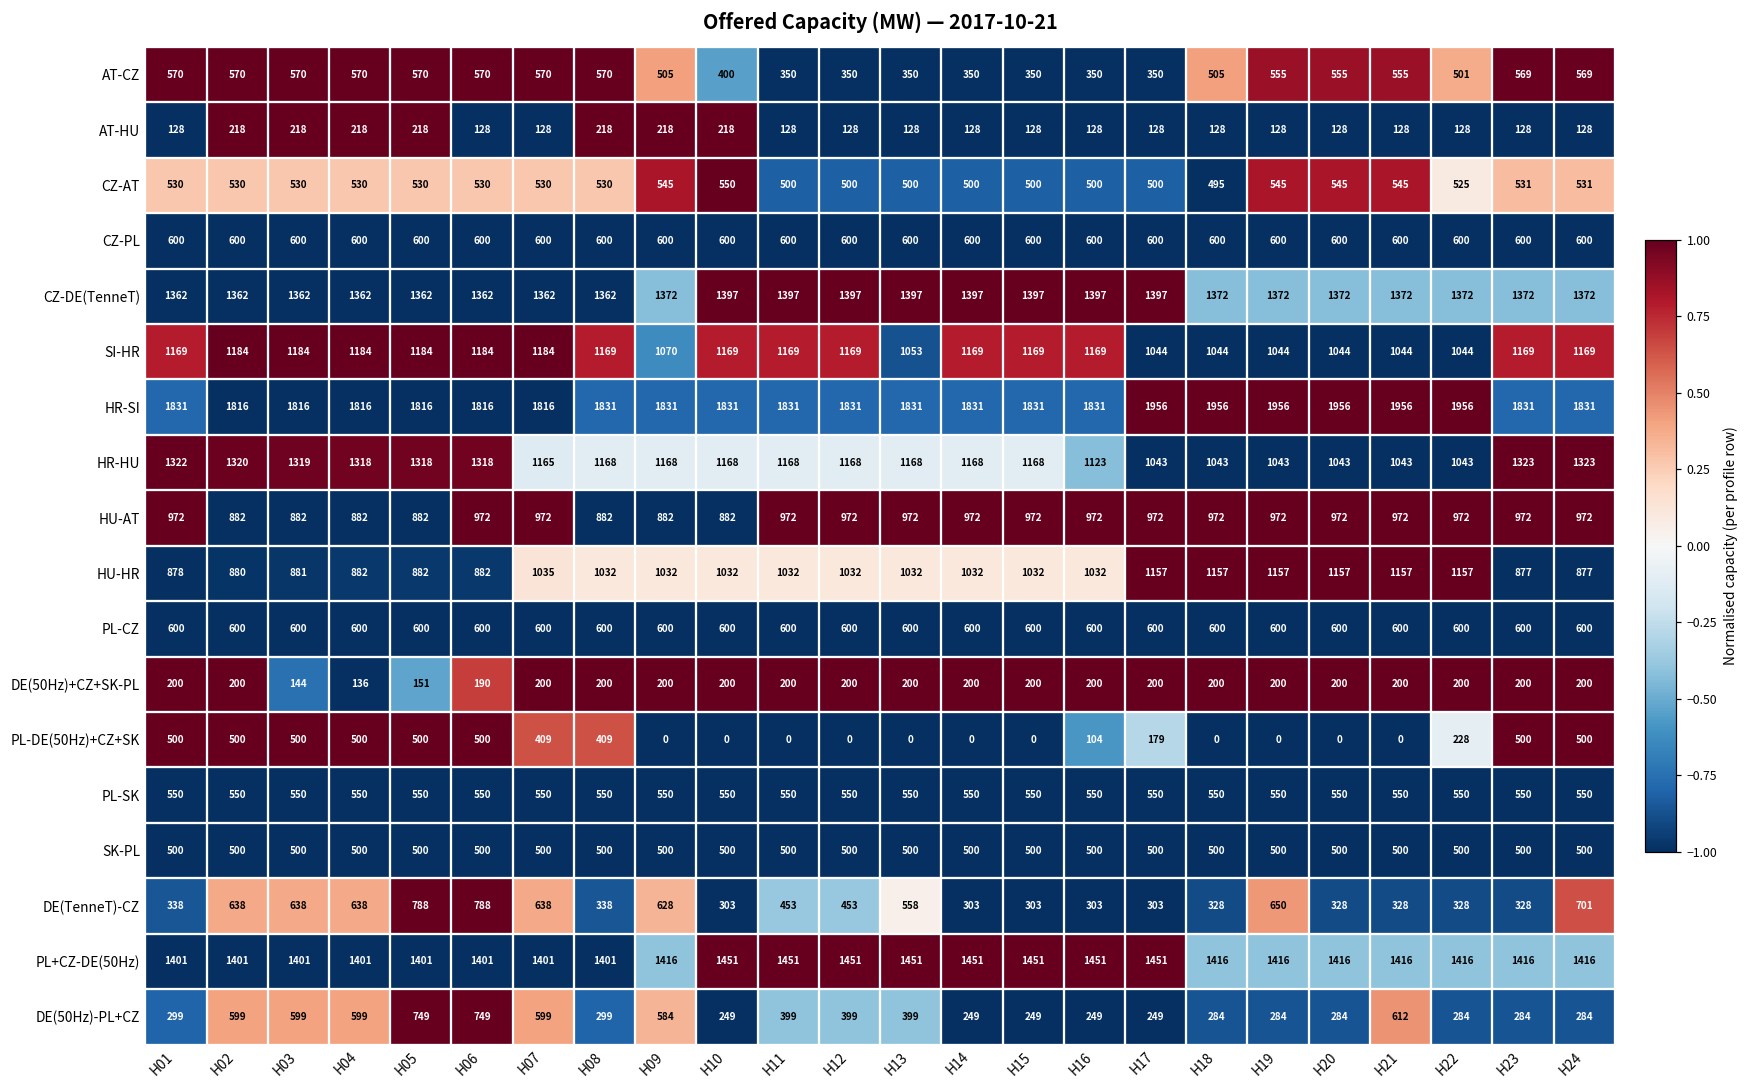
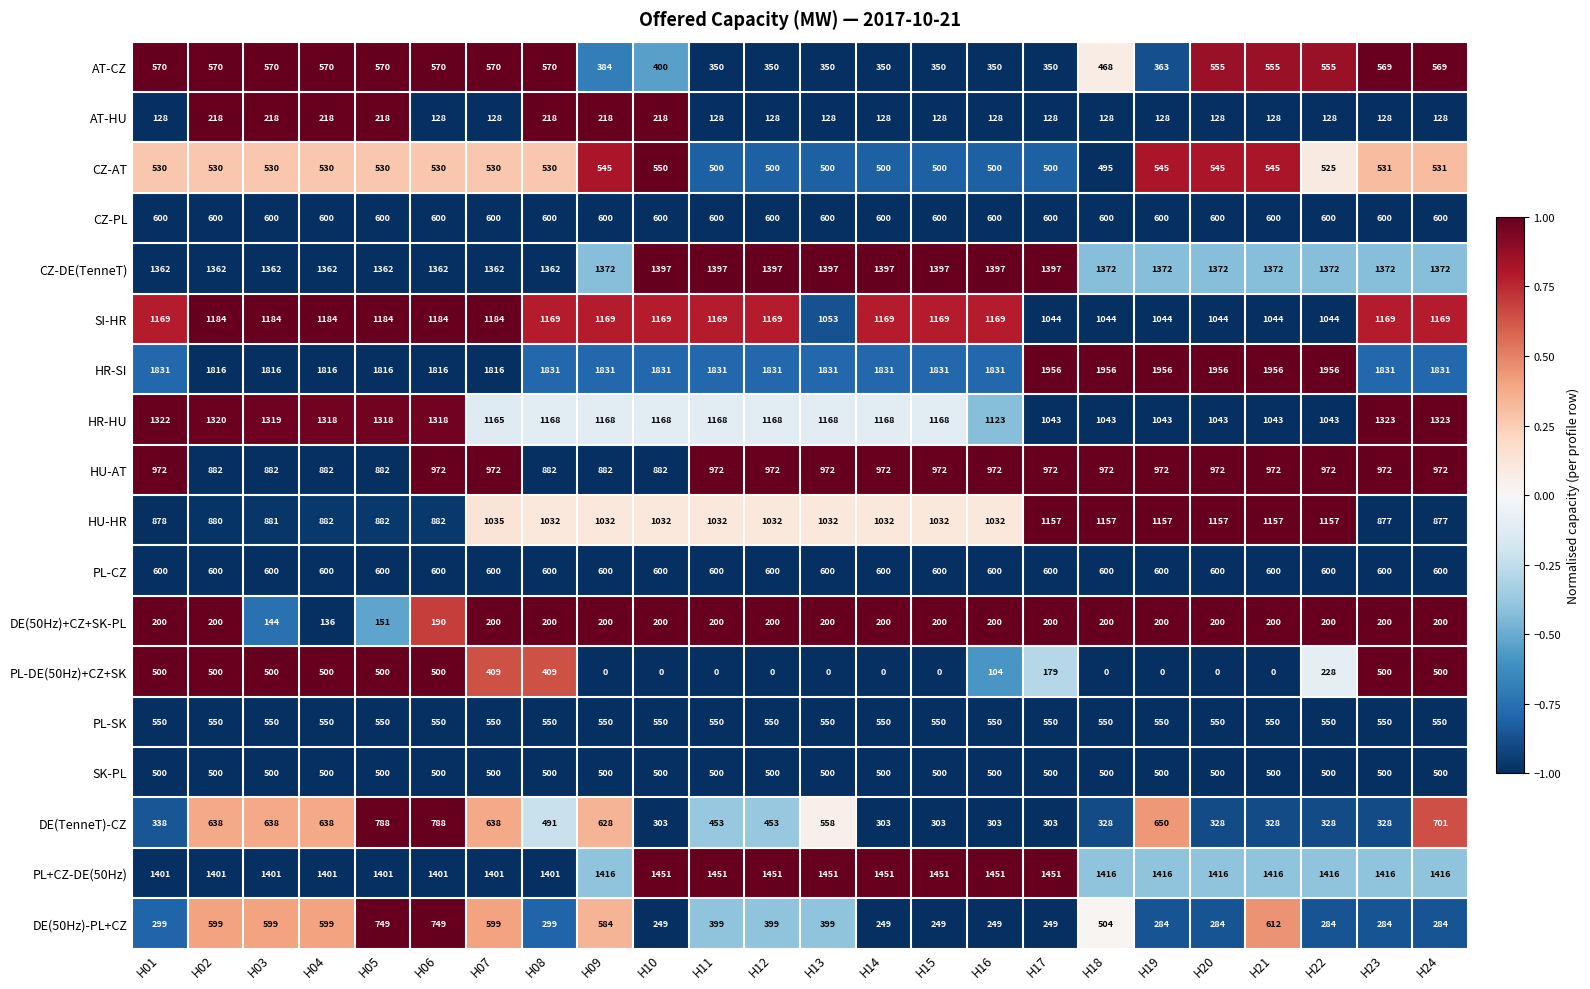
  {
    "AT-CZ": {
      "H01": 570,
      "H02": 570,
      "H03": 570,
      "H04": 570,
      "H05": 570,
      "H06": 570,
      "H07": 570,
      "H08": 570,
-     "H09": 505,
+     "H09": 384,
      "H10": 400,
      "H11": 350,
      "H12": 350,
      "H13": 350,
      "H14": 350,
      "H15": 350,
      "H16": 350,
      "H17": 350,
-     "H18": 505,
-     "H19": 555,
+     "H18": 468,
+     "H19": 363,
      "H20": 555,
      "H21": 555,
-     "H22": 501,
+     "H22": 555,
      "H23": 569,
      "H24": 569
    },
    "SI-HR": {
      "H01": 1169,
      "H02": 1184,
      "H03": 1184,
      "H04": 1184,
      "H05": 1184,
      "H06": 1184,
      "H07": 1184,
      "H08": 1169,
-     "H09": 1070,
+     "H09": 1169,
      "H10": 1169,
      "H11": 1169,
      "H12": 1169,
      "H13": 1053,
      "H14": 1169,
      "H15": 1169,
      "H16": 1169,
      "H17": 1044,
      "H18": 1044,
      "H19": 1044,
      "H20": 1044,
      "H21": 1044,
      "H22": 1044,
      "H23": 1169,
      "H24": 1169
    },
    "DE(TenneT)-CZ": {
      "H01": 338,
      "H02": 638,
      "H03": 638,
      "H04": 638,
      "H05": 788,
      "H06": 788,
      "H07": 638,
-     "H08": 338,
+     "H08": 491,
      "H09": 628,
      "H10": 303,
      "H11": 453,
      "H12": 453,
      "H13": 558,
      "H14": 303,
      "H15": 303,
      "H16": 303,
      "H17": 303,
      "H18": 328,
      "H19": 650,
      "H20": 328,
      "H21": 328,
      "H22": 328,
      "H23": 328,
      "H24": 701
    },
    "DE(50Hz)-PL+CZ": {
      "H01": 299,
      "H02": 599,
      "H03": 599,
      "H04": 599,
      "H05": 749,
      "H06": 749,
      "H07": 599,
      "H08": 299,
      "H09": 584,
      "H10": 249,
      "H11": 399,
      "H12": 399,
      "H13": 399,
      "H14": 249,
      "H15": 249,
      "H16": 249,
      "H17": 249,
-     "H18": 284,
+     "H18": 504,
      "H19": 284,
      "H20": 284,
      "H21": 612,
      "H22": 284,
      "H23": 284,
      "H24": 284
    }
  }
